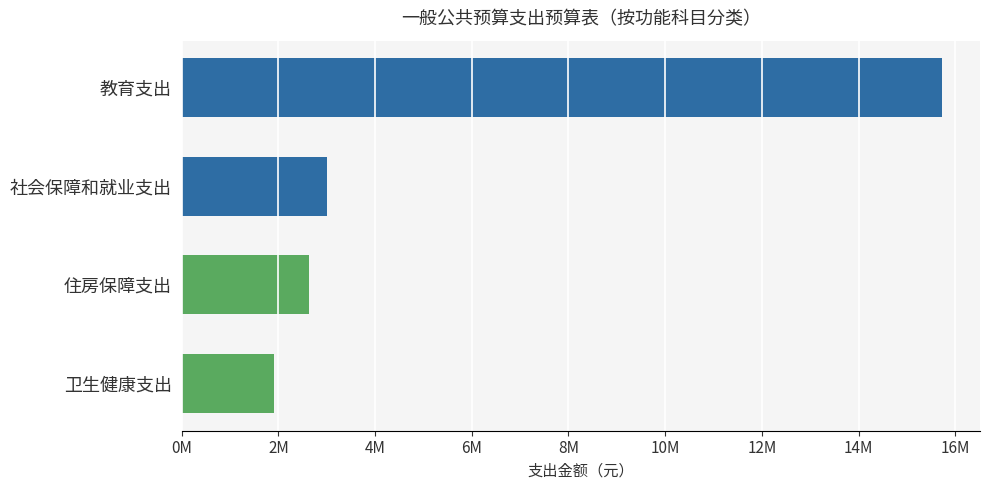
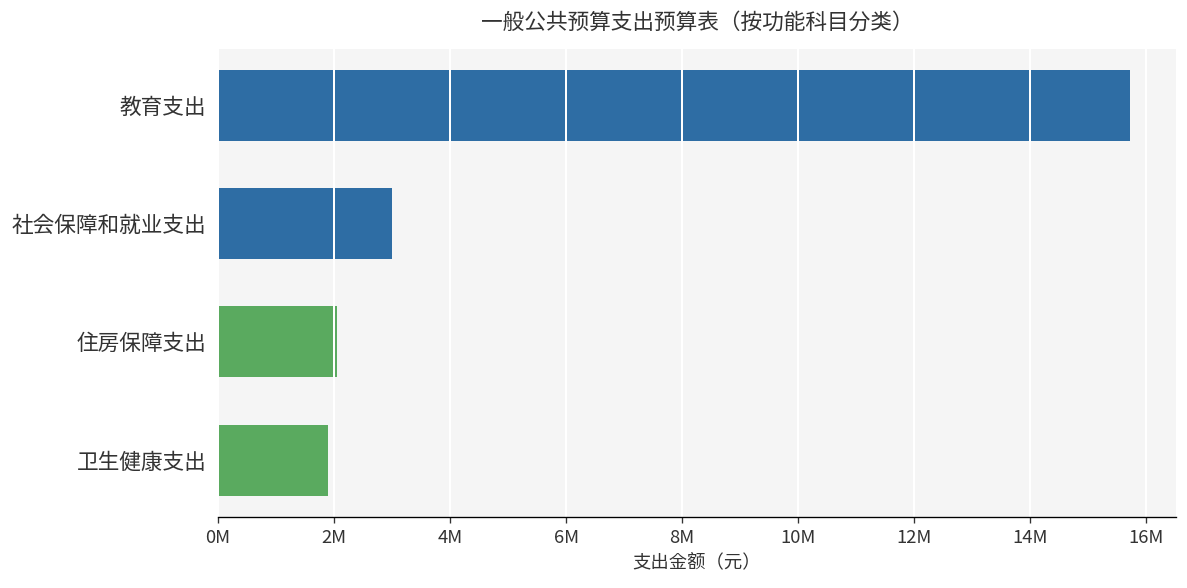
  {
    "教育支出": 15700000,
    "社会保障和就业支出": 3000000,
-   "住房保障支出": 2600000,
+   "住房保障支出": 2000000,
    "卫生健康支出": 1900000
  }
